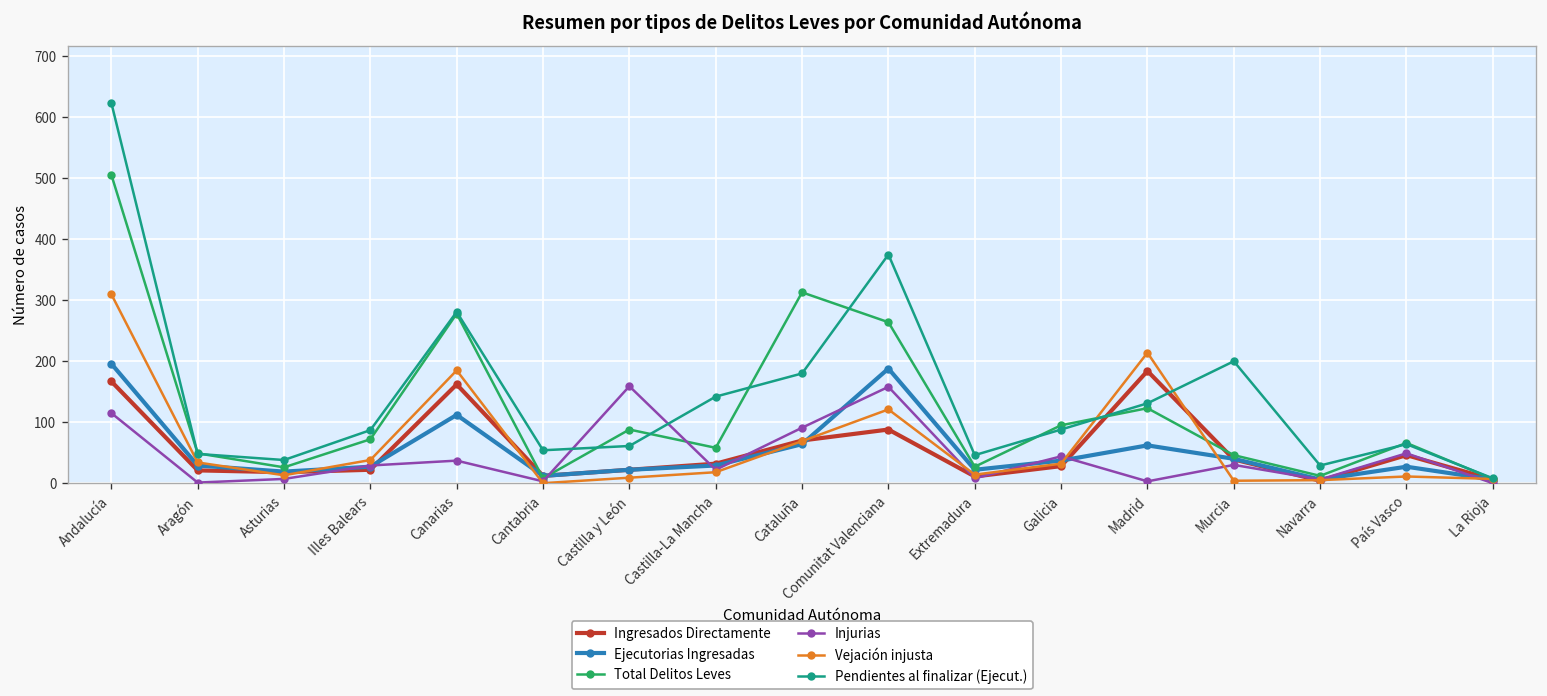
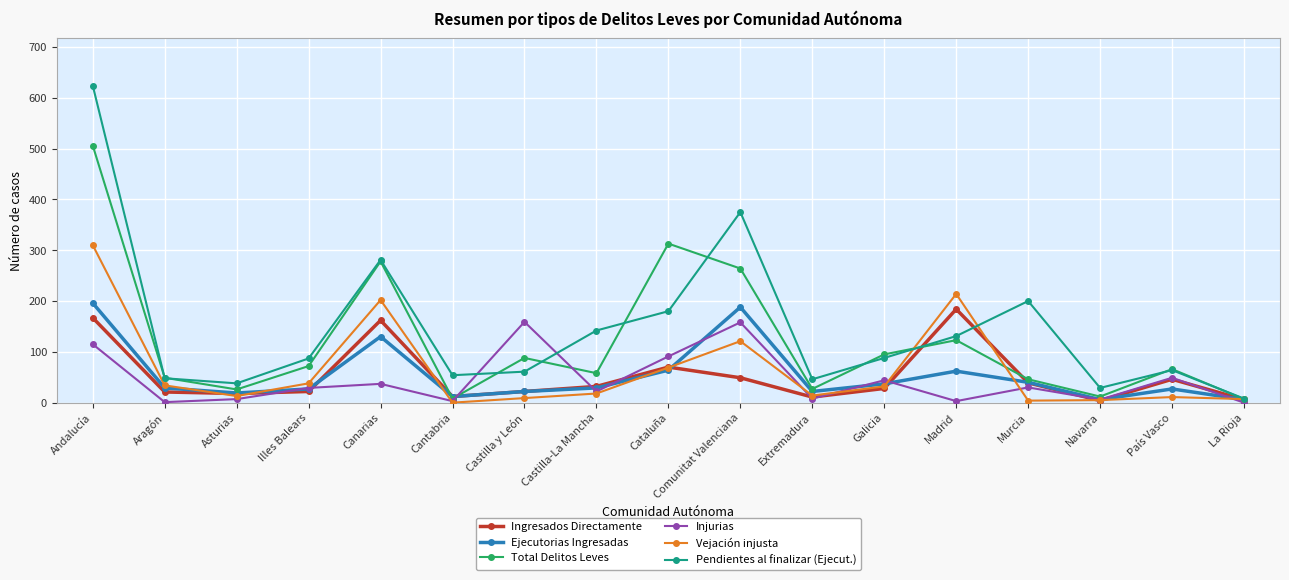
  {
    "Ingresados Directamente": {
      "Andalucía": 170,
      "Aragón": 20,
      "Canarias": 160,
-     "Comunitat Valenciana": 90,
+     "Comunitat Valenciana": 50,
      "Madrid": 180
    },
    "Ejecutorias Ingresadas": {
      "Andalucía": 200,
      "Aragón": 30,
-     "Canarias": 110,
+     "Canarias": 130,
      "Cataluña": 60,
      "Comunitat Valenciana": 190,
      "Madrid": 60,
      "País Vasco": 30
    },
    "Injurias": {
      "Andalucía": 120,
      "Aragón": 0,
      "Asturias": 10,
      "Canarias": 40,
      "Castilla y León": 160,
      "Cataluña": 90,
      "Comunitat Valenciana": 160,
      "Galicia": 40,
      "Madrid": 0,
      "Murcia": 30,
      "La Rioja": 0
    },
    "Vejación injusta": {
      "Andalucía": 310,
      "Aragón": 30,
      "Illes Balears": 40,
-     "Canarias": 190,
+     "Canarias": 200,
      "Castilla y León": 10,
      "Comunitat Valenciana": 120,
      "Madrid": 210,
      "Murcia": 0,
      "País Vasco": 10
    }
  }
